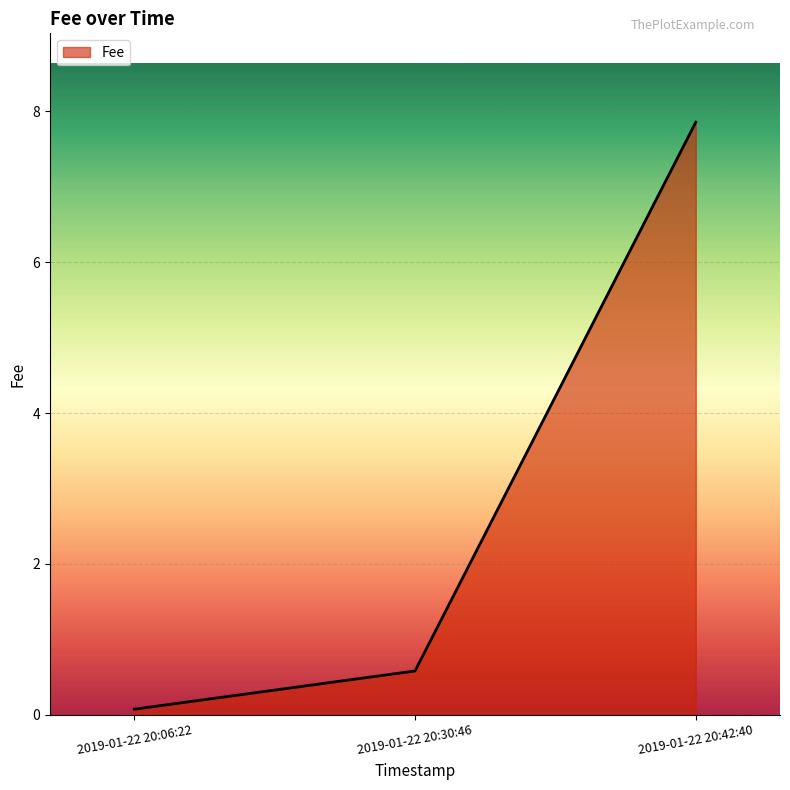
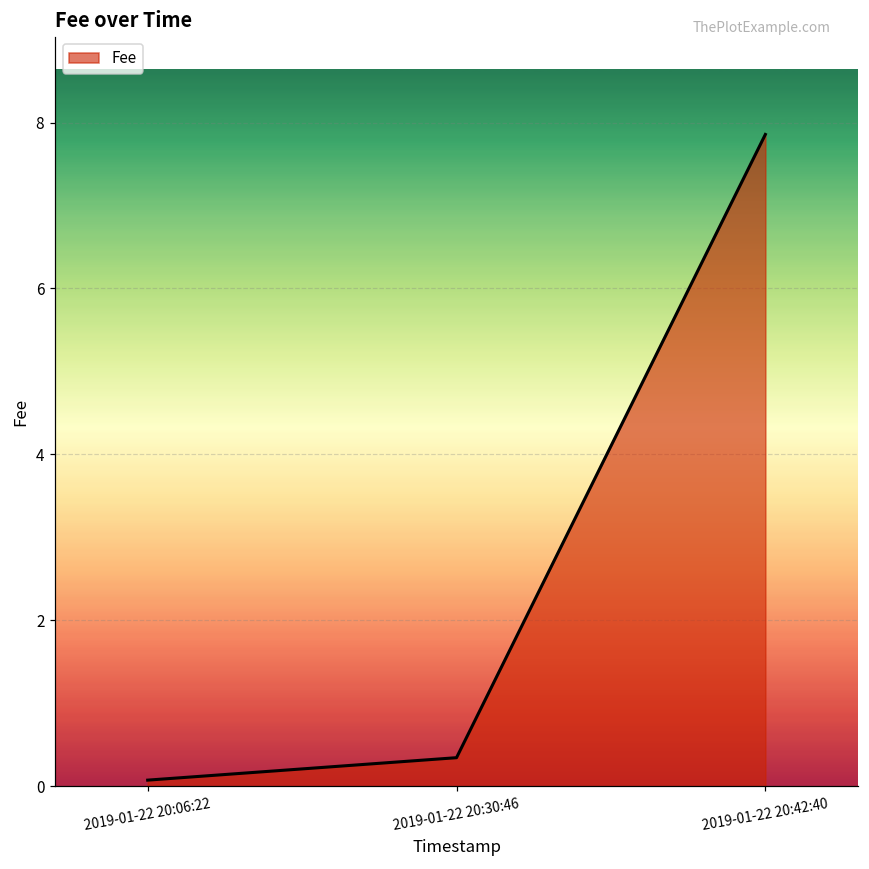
  {
    "2019-01-22 20:06:22": 0.1,
-   "2019-01-22 20:30:46": 0.6,
+   "2019-01-22 20:30:46": 0.3,
    "2019-01-22 20:42:40": 7.9
  }
